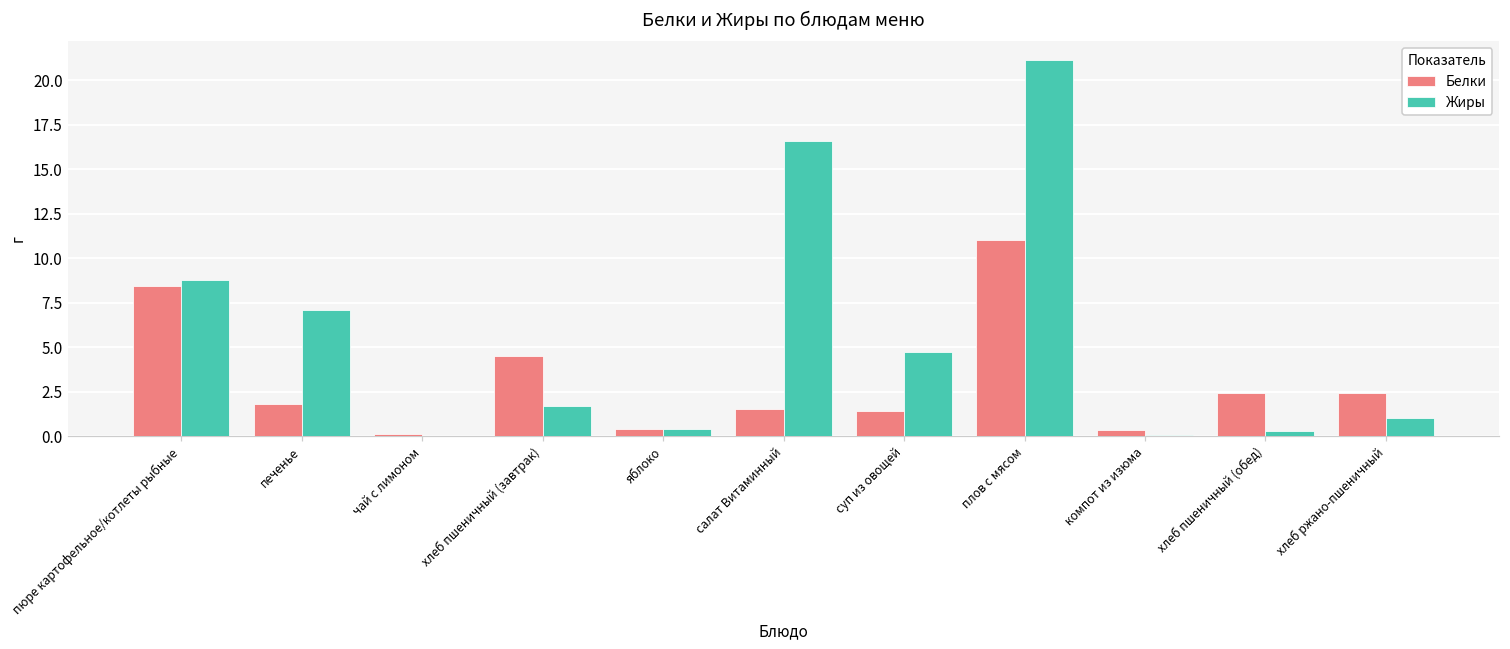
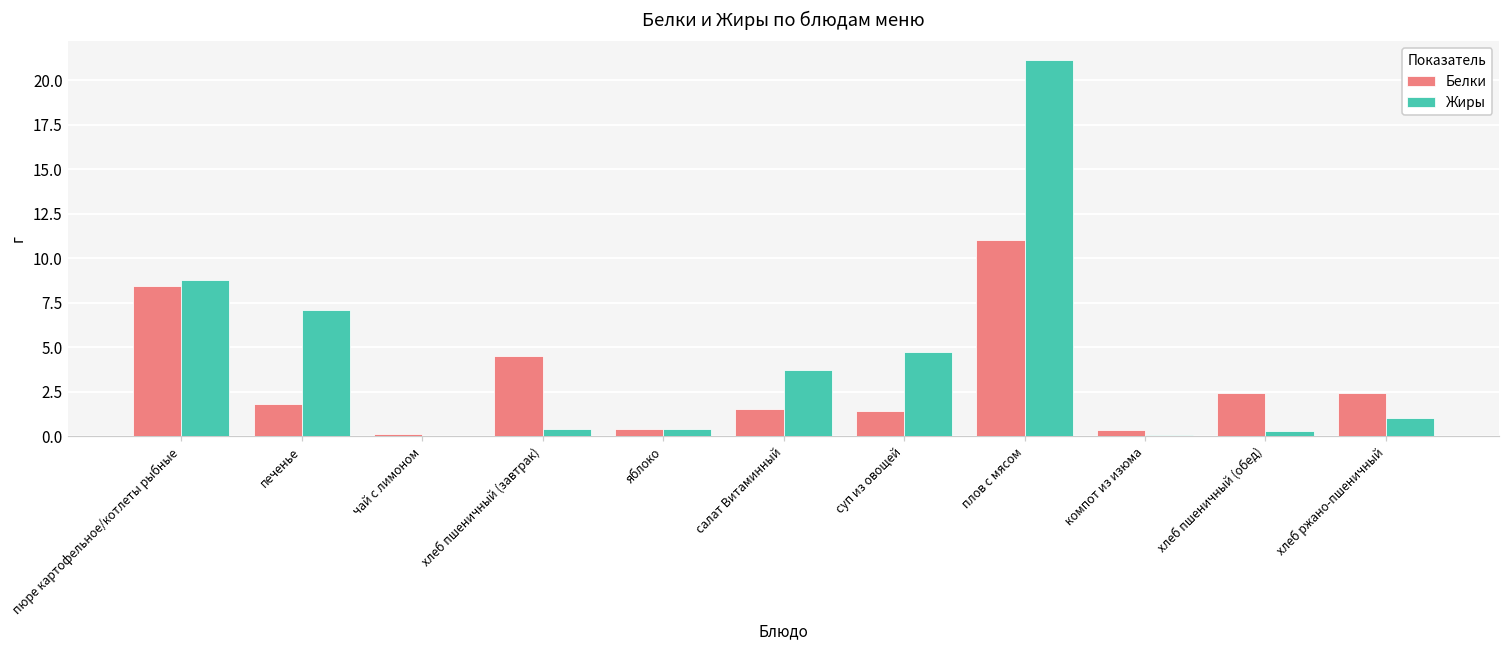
  {
    "Белки": {
      "пюре картофельное/котлеты рыбные": 8.5,
      "печенье": 1.8,
      "хлеб пшеничный (завтрак)": 4.5,
      "яблоко": 0.4,
      "салат Витаминный": 1.6,
      "суп из овощей": 1.4,
      "плов с мясом": 11.0,
      "компот из изюма": 0.4,
      "хлеб пшеничный (обед)": 2.4,
      "хлеб ржано-пшеничный": 2.4
    },
    "Жиры": {
      "пюре картофельное/котлеты рыбные": 8.8,
      "печенье": 7.1,
-     "хлеб пшеничный (завтрак)": 1.7,
+     "хлеб пшеничный (завтрак)": 0.4,
      "яблоко": 0.4,
-     "салат Витаминный": 16.6,
+     "салат Витаминный": 3.7,
      "суп из овощей": 4.8,
      "плов с мясом": 21.1,
      "хлеб пшеничный (обед)": 0.3,
      "хлеб ржано-пшеничный": 1.0
    }
  }
